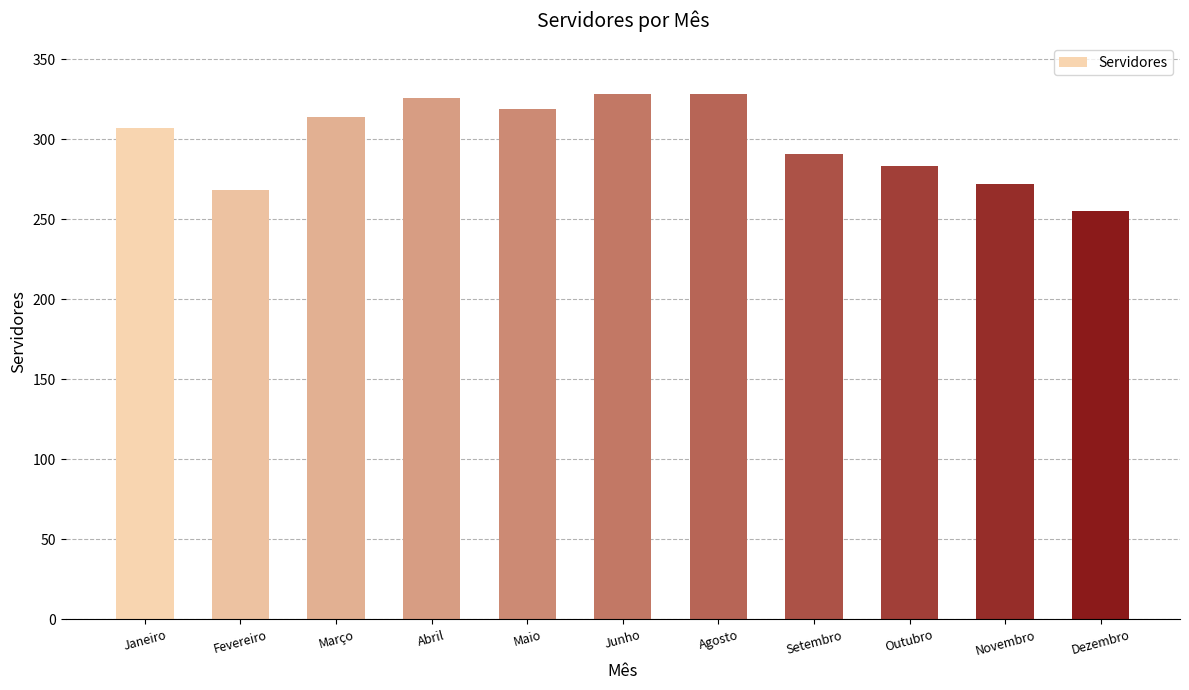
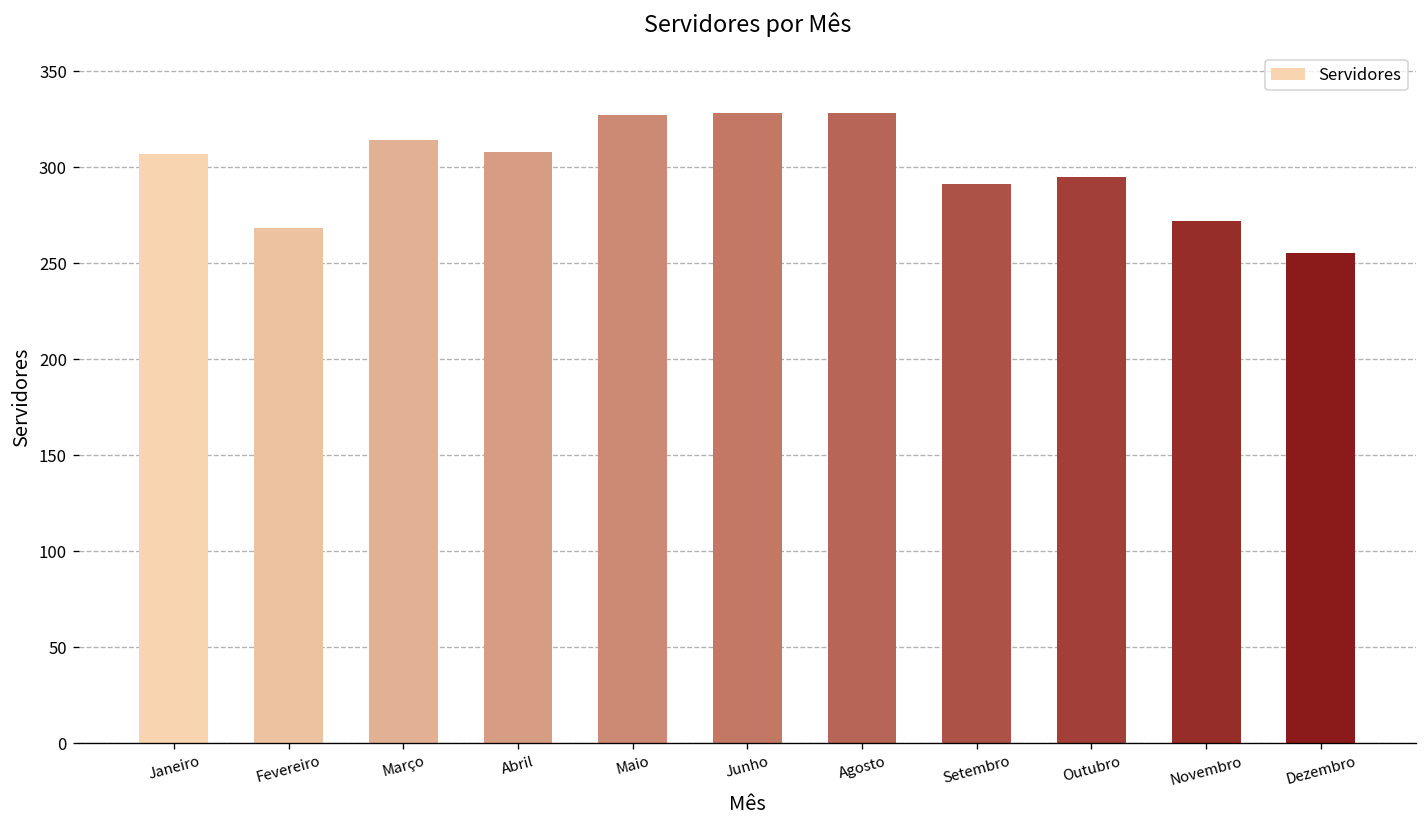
  {
    "Janeiro": 307,
    "Fevereiro": 268,
    "Março": 314,
-   "Abril": 326,
-   "Maio": 319,
+   "Abril": 308,
+   "Maio": 327,
    "Junho": 328,
    "Agosto": 328,
    "Setembro": 291,
-   "Outubro": 283,
+   "Outubro": 295,
    "Novembro": 272,
    "Dezembro": 255
  }
